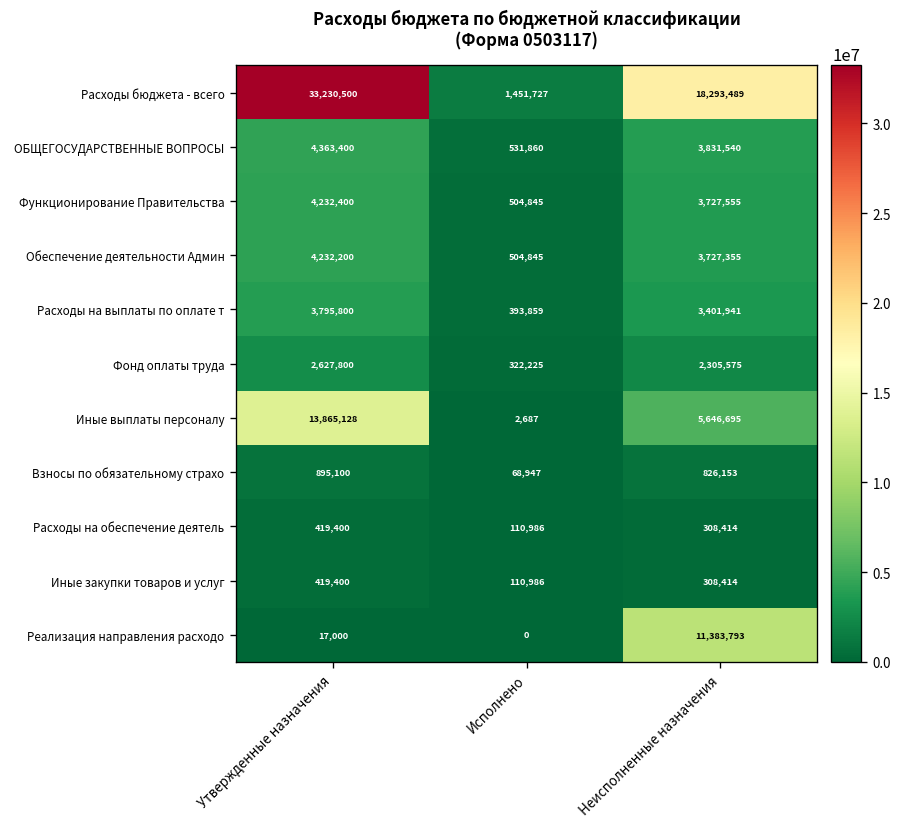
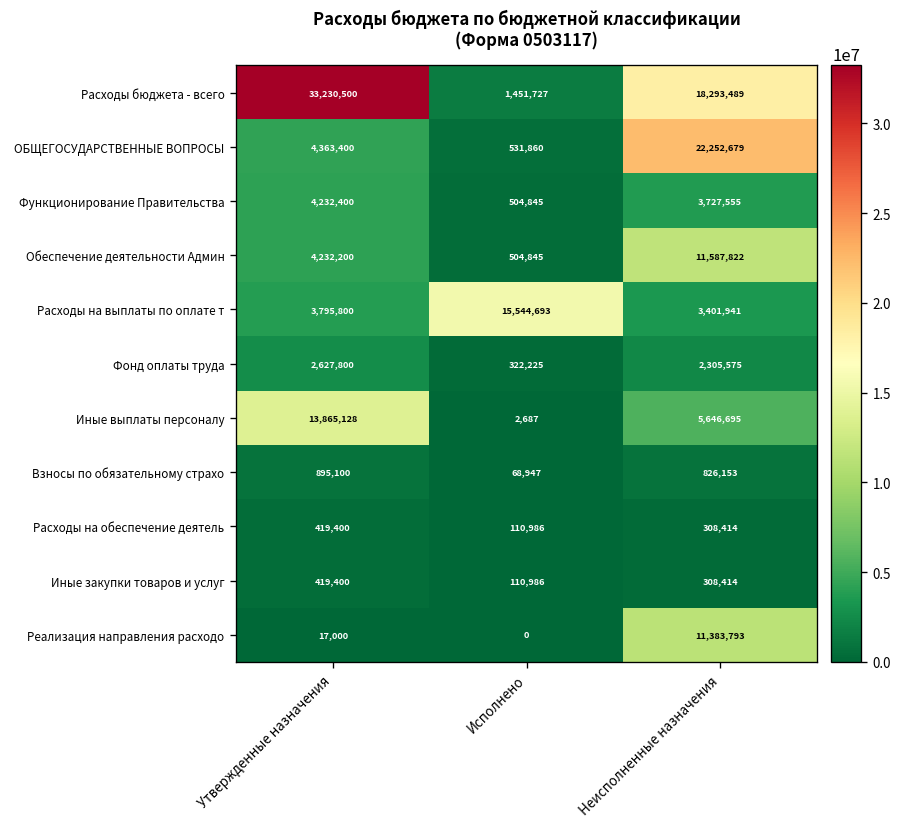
  {
    "Расходы бюджета - всего": {
      "Утвержденные назначения": "33,230,500",
      "Исполнено": "1,451,727",
      "Неисполненные назначения": "18,293,489"
    },
    "ОБЩЕГОСУДАРСТВЕННЫЕ ВОПРОСЫ": {
      "Утвержденные назначения": "4,363,400",
      "Исполнено": "531,860",
-     "Неисполненные назначения": "3,831,540"
+     "Неисполненные назначения": "22,252,679"
    },
    "Функционирование Правительства": {
      "Утвержденные назначения": "4,232,400",
      "Исполнено": "504,845",
      "Неисполненные назначения": "3,727,555"
    },
    "Обеспечение деятельности Админ": {
      "Утвержденные назначения": "4,232,200",
      "Исполнено": "504,845",
-     "Неисполненные назначения": "3,727,355"
+     "Неисполненные назначения": "11,587,822"
    },
    "Расходы на выплаты по оплате т": {
      "Утвержденные назначения": "3,795,800",
-     "Исполнено": "393,859",
+     "Исполнено": "15,544,693",
      "Неисполненные назначения": "3,401,941"
    },
    "Фонд оплаты труда": {
      "Утвержденные назначения": "2,627,800",
      "Исполнено": "322,225",
      "Неисполненные назначения": "2,305,575"
    },
    "Иные выплаты персоналу": {
      "Утвержденные назначения": "13,865,128",
      "Исполнено": "2,687",
      "Неисполненные назначения": "5,646,695"
    },
    "Взносы по обязательному страхо": {
      "Утвержденные назначения": "895,100",
      "Исполнено": "68,947",
      "Неисполненные назначения": "826,153"
    },
    "Расходы на обеспечение деятель": {
      "Утвержденные назначения": "419,400",
      "Исполнено": "110,986",
      "Неисполненные назначения": "308,414"
    },
    "Иные закупки товаров и услуг": {
      "Утвержденные назначения": "419,400",
      "Исполнено": "110,986",
      "Неисполненные назначения": "308,414"
    },
    "Реализация направления расходо": {
      "Утвержденные назначения": "17,000",
      "Исполнено": "0",
      "Неисполненные назначения": "11,383,793"
    }
  }
